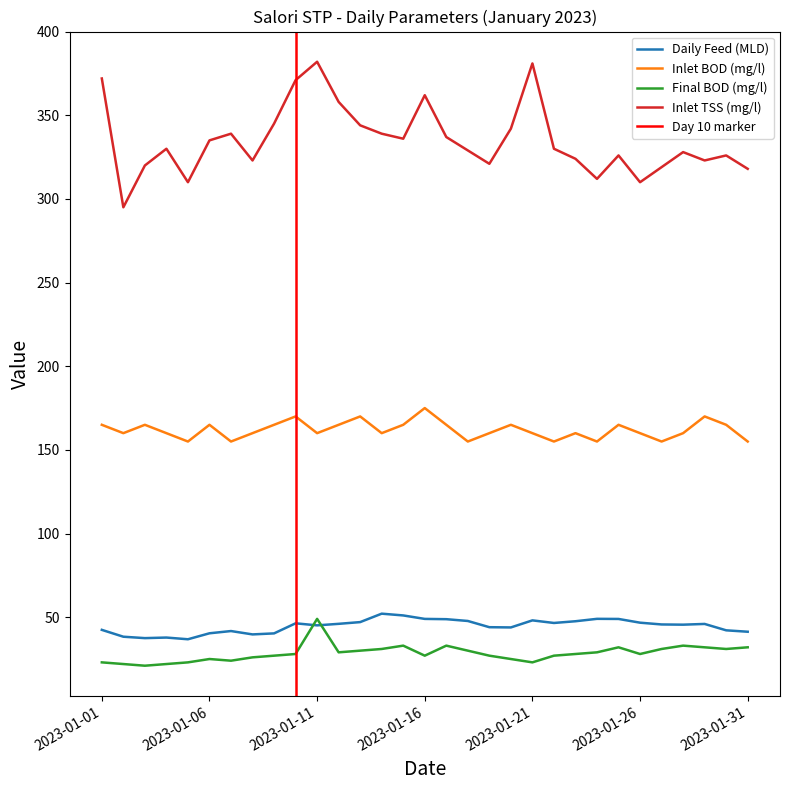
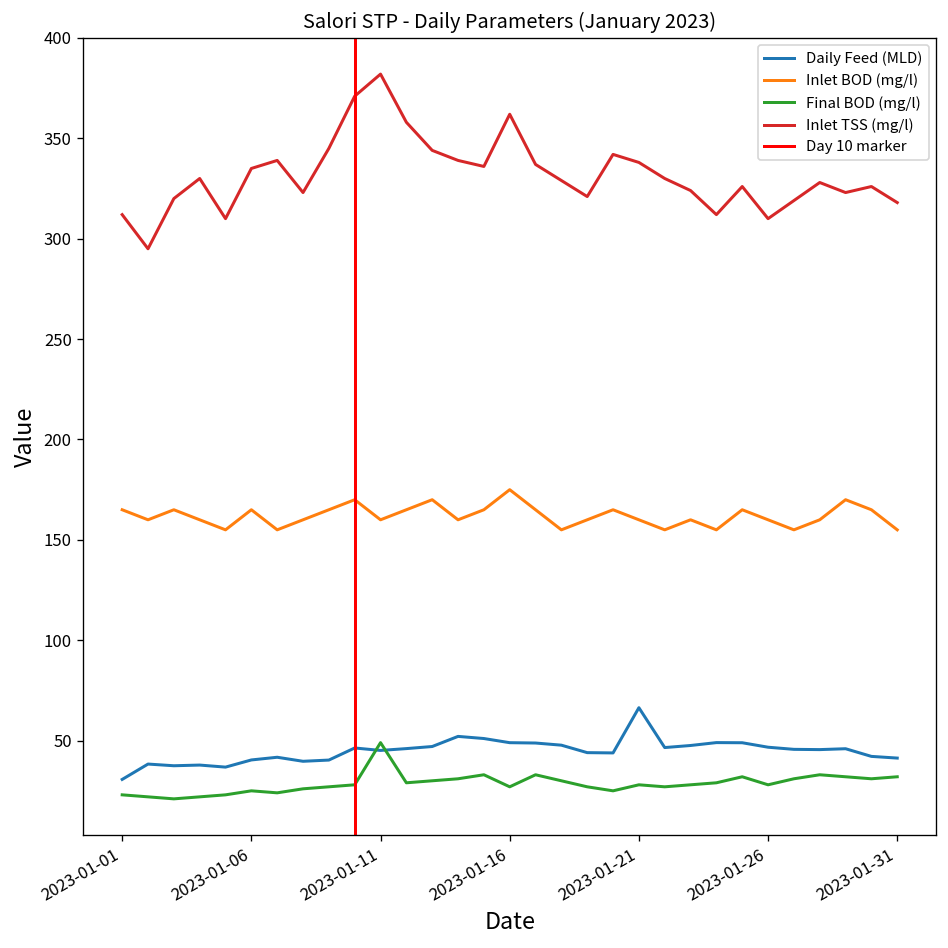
  {
    "Daily Feed (MLD)": {
-     "2023-01-01": 42,
+     "2023-01-01": 31,
      "2023-01-06": 40,
      "2023-01-11": 45,
      "2023-01-16": 49,
-     "2023-01-21": 48,
+     "2023-01-21": 66,
      "2023-01-26": 47,
      "2023-01-31": 41
    },
    "Inlet BOD (mg/l)": {
      "2023-01-01": 165,
      "2023-01-06": 165,
      "2023-01-11": 160,
      "2023-01-16": 175,
      "2023-01-21": 160,
      "2023-01-26": 160,
      "2023-01-31": 155
    },
    "Final BOD (mg/l)": {
      "2023-01-01": 23,
      "2023-01-06": 25,
      "2023-01-11": 49,
      "2023-01-16": 27,
-     "2023-01-21": 23,
+     "2023-01-21": 28,
      "2023-01-26": 28,
      "2023-01-31": 32
    },
    "Inlet TSS (mg/l)": {
-     "2023-01-01": 372,
+     "2023-01-01": 312,
      "2023-01-06": 335,
      "2023-01-11": 382,
      "2023-01-16": 362,
-     "2023-01-21": 381,
+     "2023-01-21": 338,
      "2023-01-26": 310,
      "2023-01-31": 318
    }
  }
